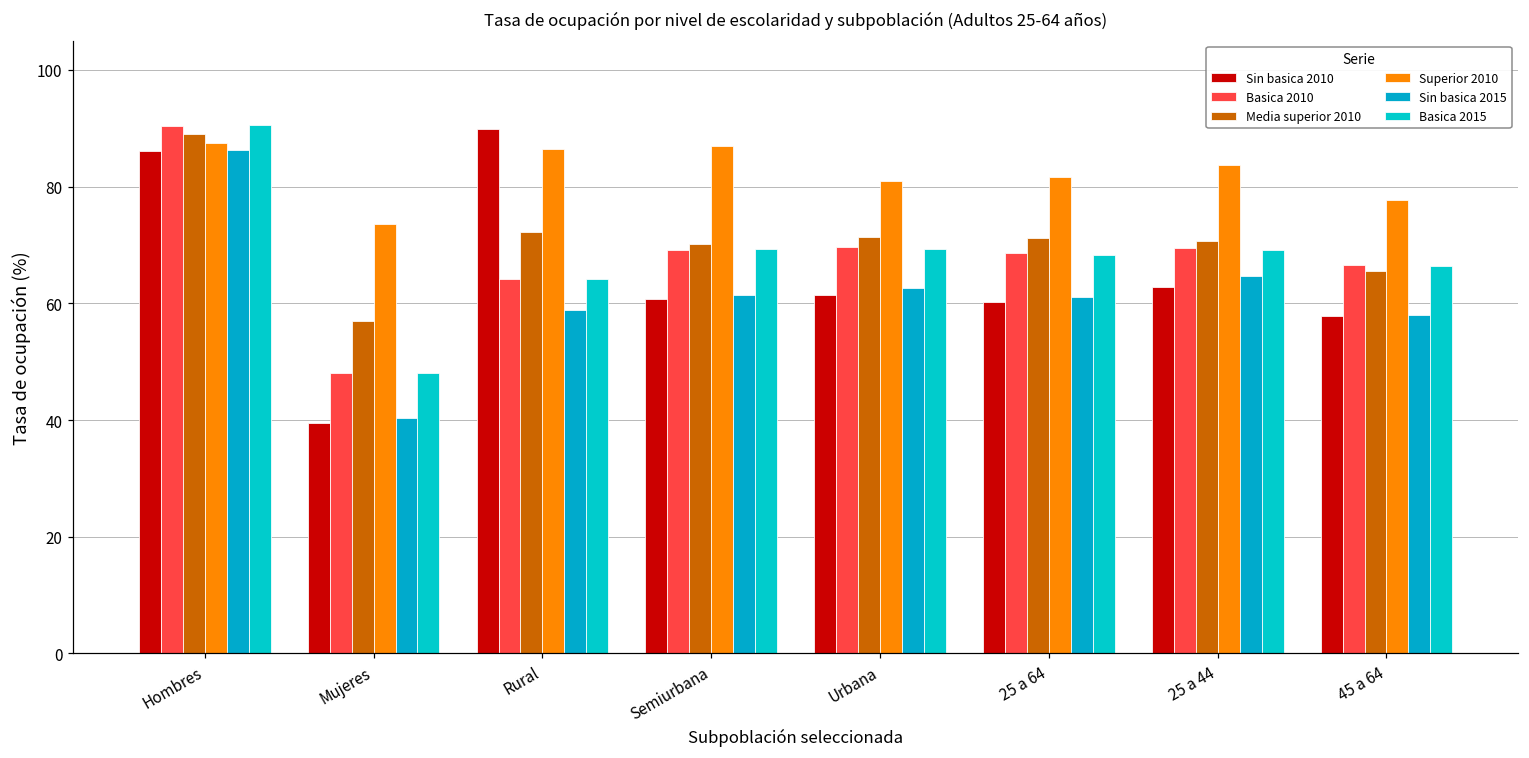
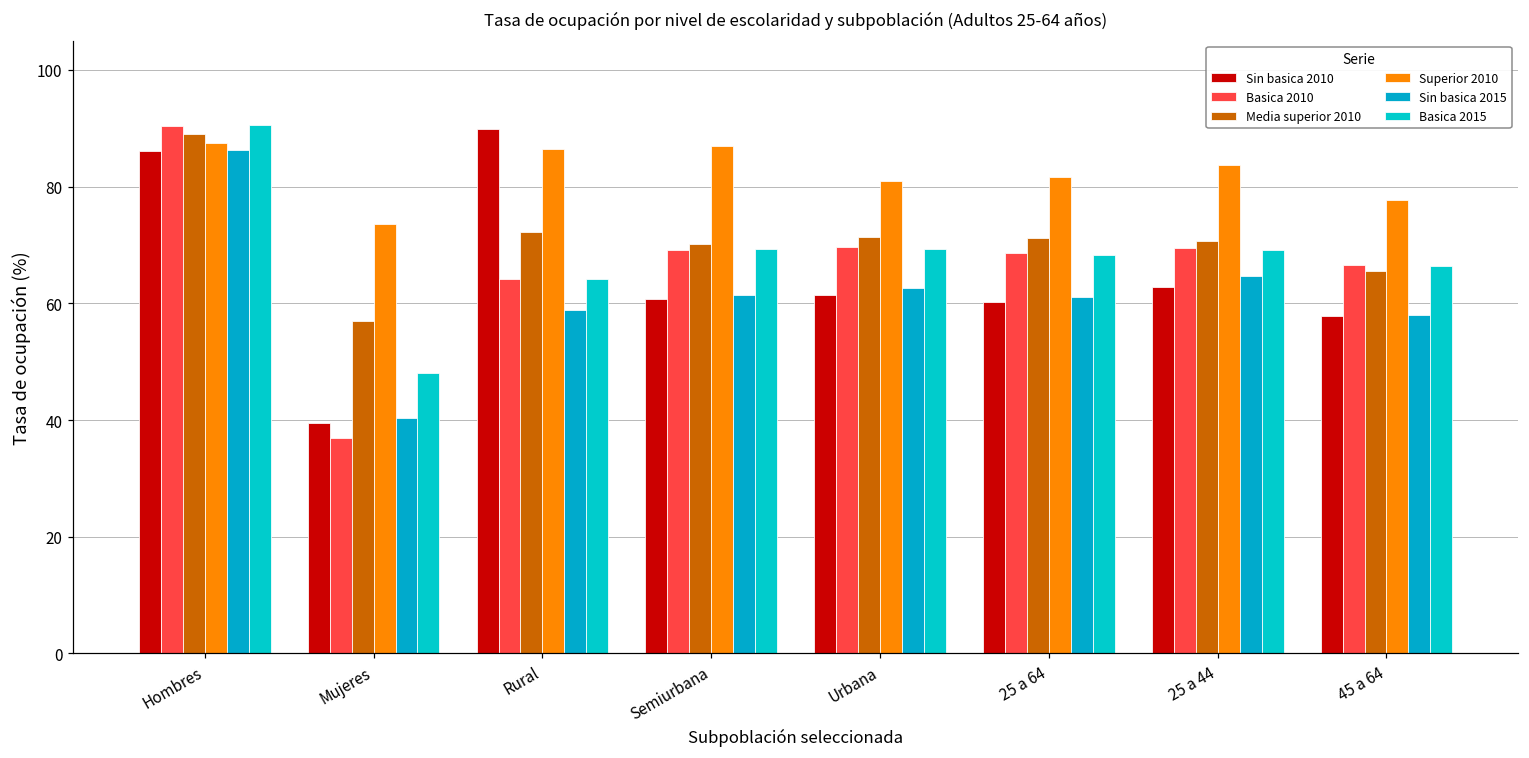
  {
    "Sin basica 2010": {
      "Hombres": 86,
      "Mujeres": 40,
      "Rural": 90,
      "Semiurbana": 61,
      "Urbana": 61,
      "25 a 64": 60,
      "25 a 44": 63,
      "45 a 64": 58
    },
    "Basica 2010": {
      "Hombres": 90,
-     "Mujeres": 48,
+     "Mujeres": 37,
      "Rural": 64,
      "Semiurbana": 69,
      "Urbana": 70,
      "25 a 64": 69,
      "25 a 44": 69,
      "45 a 64": 67
    },
    "Media superior 2010": {
      "Hombres": 89,
      "Mujeres": 57,
      "Rural": 72,
      "Semiurbana": 70,
      "Urbana": 71,
      "25 a 64": 71,
      "25 a 44": 71,
      "45 a 64": 65
    },
    "Superior 2010": {
      "Hombres": 87,
      "Mujeres": 74,
      "Rural": 86,
      "Semiurbana": 87,
      "Urbana": 81,
      "25 a 64": 82,
      "25 a 44": 84,
      "45 a 64": 78
    }
  }
